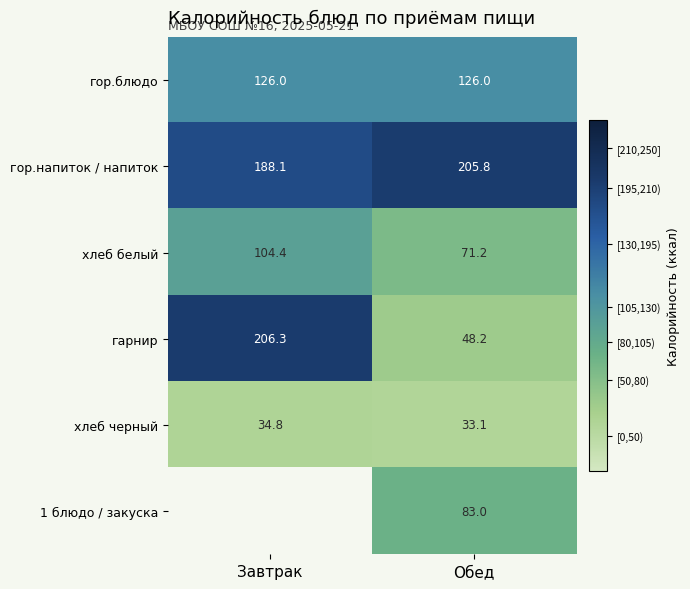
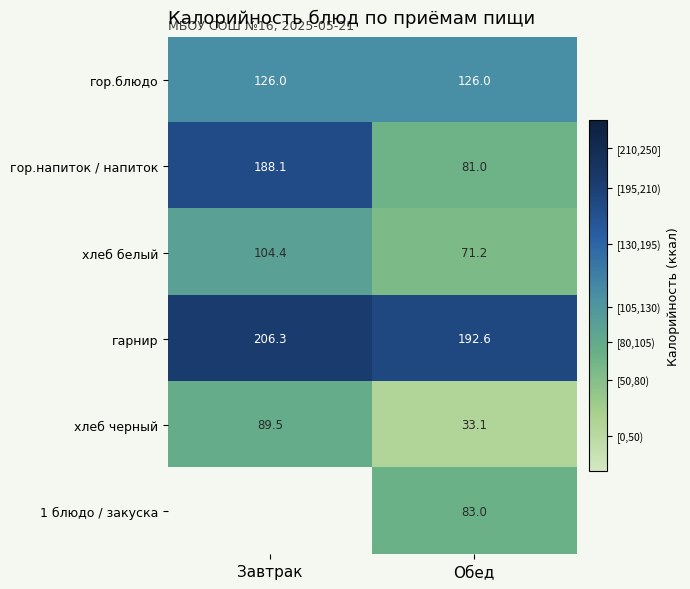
  {
    "гор.блюдо": {
      "Завтрак": 126.0,
      "Обед": 126.0
    },
    "гор.напиток / напиток": {
      "Завтрак": 188.1,
-     "Обед": 205.8
+     "Обед": 81.0
    },
    "хлеб белый": {
      "Завтрак": 104.4,
      "Обед": 71.2
    },
    "гарнир": {
      "Завтрак": 206.3,
-     "Обед": 48.2
+     "Обед": 192.6
    },
    "хлеб черный": {
-     "Завтрак": 34.8,
+     "Завтрак": 89.5,
      "Обед": 33.1
    },
    "1 блюдо / закуска": {
      "Обед": 83.0
    }
  }
